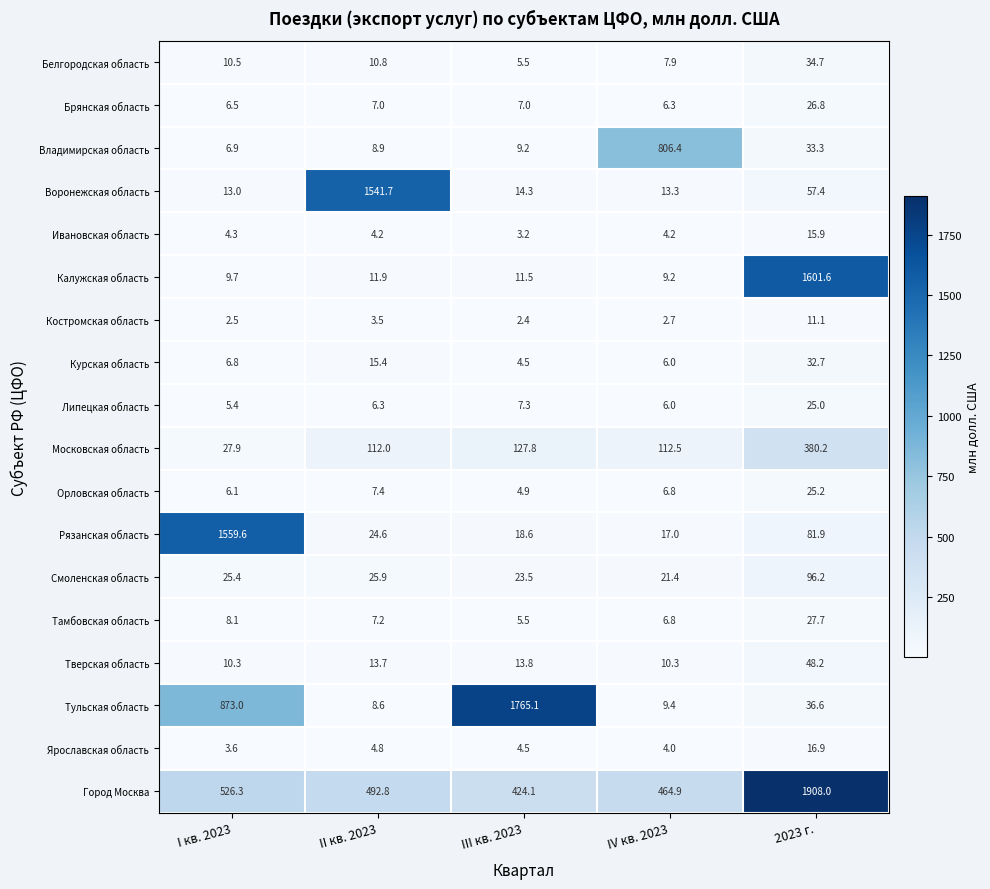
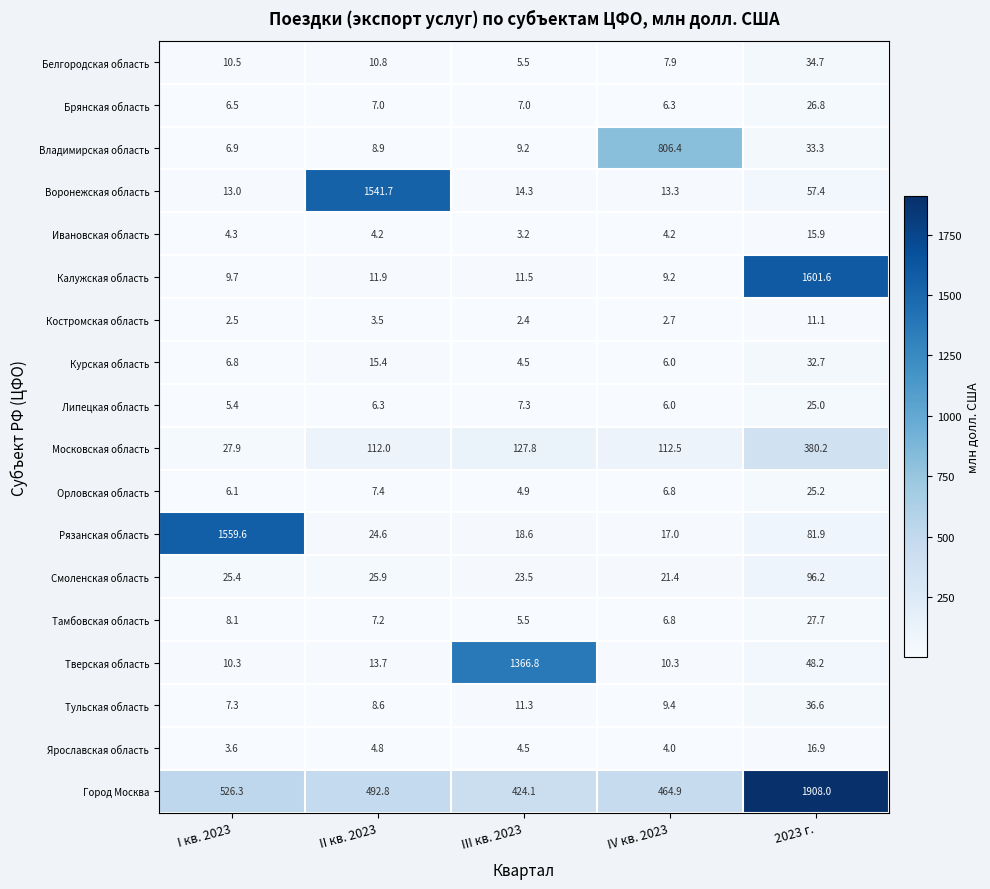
  {
    "Белгородская область": {
      "I кв. 2023": 10.5,
      "II кв. 2023": 10.8,
      "III кв. 2023": 5.5,
      "IV кв. 2023": 7.9,
      "2023 г.": 34.7
    },
    "Брянская область": {
      "I кв. 2023": 6.5,
      "II кв. 2023": 7.0,
      "III кв. 2023": 7.0,
      "IV кв. 2023": 6.3,
      "2023 г.": 26.8
    },
    "Владимирская область": {
      "I кв. 2023": 6.9,
      "II кв. 2023": 8.9,
      "III кв. 2023": 9.2,
      "IV кв. 2023": 806.4,
      "2023 г.": 33.3
    },
    "Воронежская область": {
      "I кв. 2023": 13.0,
      "II кв. 2023": 1541.7,
      "III кв. 2023": 14.3,
      "IV кв. 2023": 13.3,
      "2023 г.": 57.4
    },
    "Ивановская область": {
      "I кв. 2023": 4.3,
      "II кв. 2023": 4.2,
      "III кв. 2023": 3.2,
      "IV кв. 2023": 4.2,
      "2023 г.": 15.9
    },
    "Калужская область": {
      "I кв. 2023": 9.7,
      "II кв. 2023": 11.9,
      "III кв. 2023": 11.5,
      "IV кв. 2023": 9.2,
      "2023 г.": 1601.6
    },
    "Костромская область": {
      "I кв. 2023": 2.5,
      "II кв. 2023": 3.5,
      "III кв. 2023": 2.4,
      "IV кв. 2023": 2.7,
      "2023 г.": 11.1
    },
    "Курская область": {
      "I кв. 2023": 6.8,
      "II кв. 2023": 15.4,
      "III кв. 2023": 4.5,
      "IV кв. 2023": 6.0,
      "2023 г.": 32.7
    },
    "Липецкая область": {
      "I кв. 2023": 5.4,
      "II кв. 2023": 6.3,
      "III кв. 2023": 7.3,
      "IV кв. 2023": 6.0,
      "2023 г.": 25.0
    },
    "Московская область": {
      "I кв. 2023": 27.9,
      "II кв. 2023": 112.0,
      "III кв. 2023": 127.8,
      "IV кв. 2023": 112.5,
      "2023 г.": 380.2
    },
    "Орловская область": {
      "I кв. 2023": 6.1,
      "II кв. 2023": 7.4,
      "III кв. 2023": 4.9,
      "IV кв. 2023": 6.8,
      "2023 г.": 25.2
    },
    "Рязанская область": {
      "I кв. 2023": 1559.6,
      "II кв. 2023": 24.6,
      "III кв. 2023": 18.6,
      "IV кв. 2023": 17.0,
      "2023 г.": 81.9
    },
    "Смоленская область": {
      "I кв. 2023": 25.4,
      "II кв. 2023": 25.9,
      "III кв. 2023": 23.5,
      "IV кв. 2023": 21.4,
      "2023 г.": 96.2
    },
    "Тамбовская область": {
      "I кв. 2023": 8.1,
      "II кв. 2023": 7.2,
      "III кв. 2023": 5.5,
      "IV кв. 2023": 6.8,
      "2023 г.": 27.7
    },
    "Тверская область": {
      "I кв. 2023": 10.3,
      "II кв. 2023": 13.7,
-     "III кв. 2023": 13.8,
+     "III кв. 2023": 1366.8,
      "IV кв. 2023": 10.3,
      "2023 г.": 48.2
    },
    "Тульская область": {
-     "I кв. 2023": 873.0,
+     "I кв. 2023": 7.3,
      "II кв. 2023": 8.6,
-     "III кв. 2023": 1765.1,
+     "III кв. 2023": 11.3,
      "IV кв. 2023": 9.4,
      "2023 г.": 36.6
    },
    "Ярославская область": {
      "I кв. 2023": 3.6,
      "II кв. 2023": 4.8,
      "III кв. 2023": 4.5,
      "IV кв. 2023": 4.0,
      "2023 г.": 16.9
    },
    "Город Москва": {
      "I кв. 2023": 526.3,
      "II кв. 2023": 492.8,
      "III кв. 2023": 424.1,
      "IV кв. 2023": 464.9,
      "2023 г.": 1908.0
    }
  }
